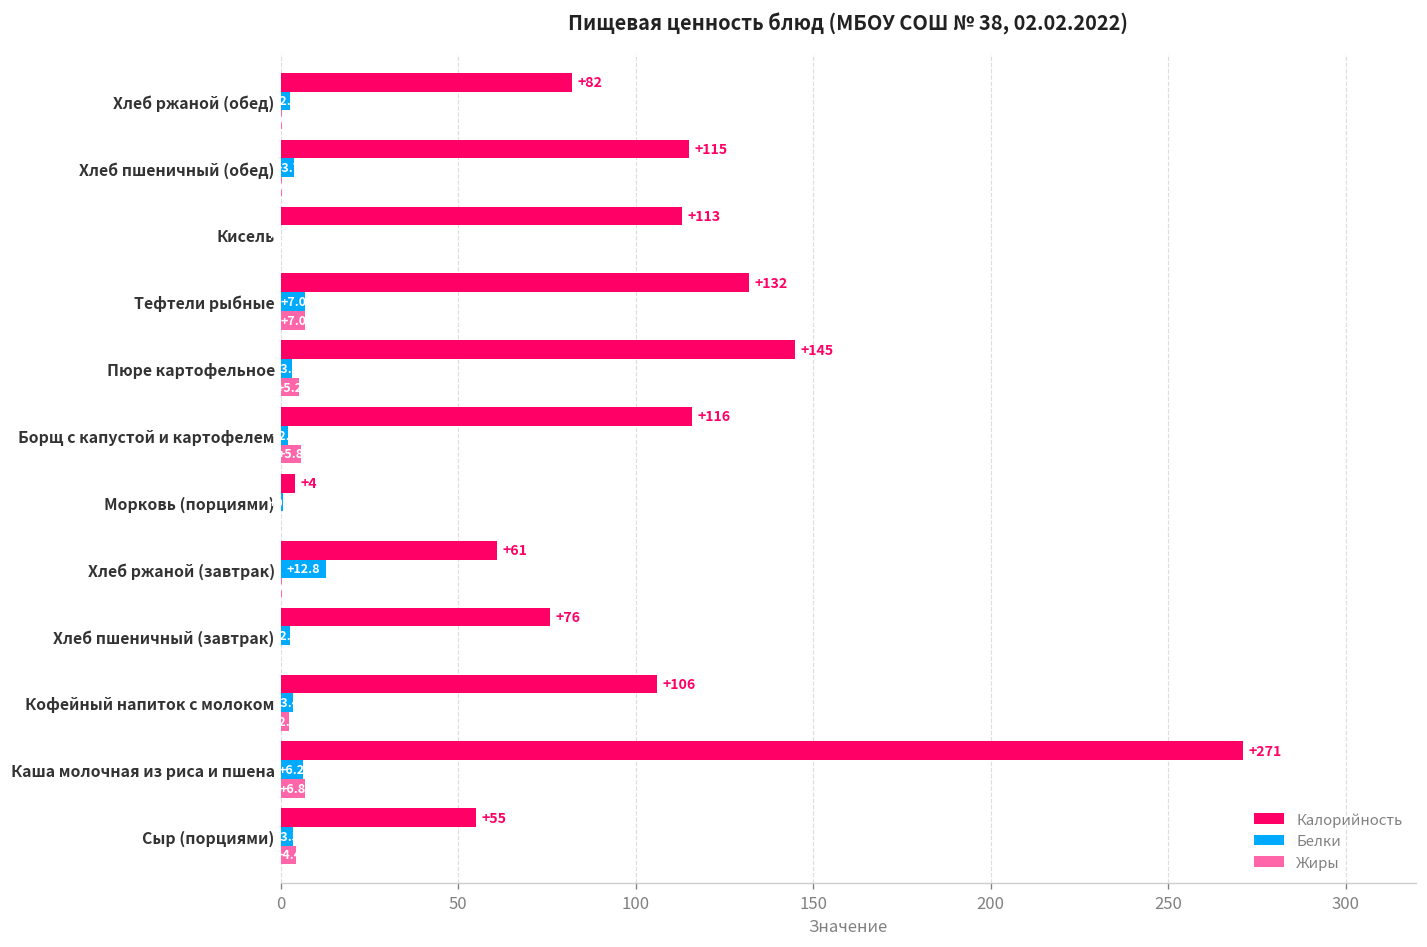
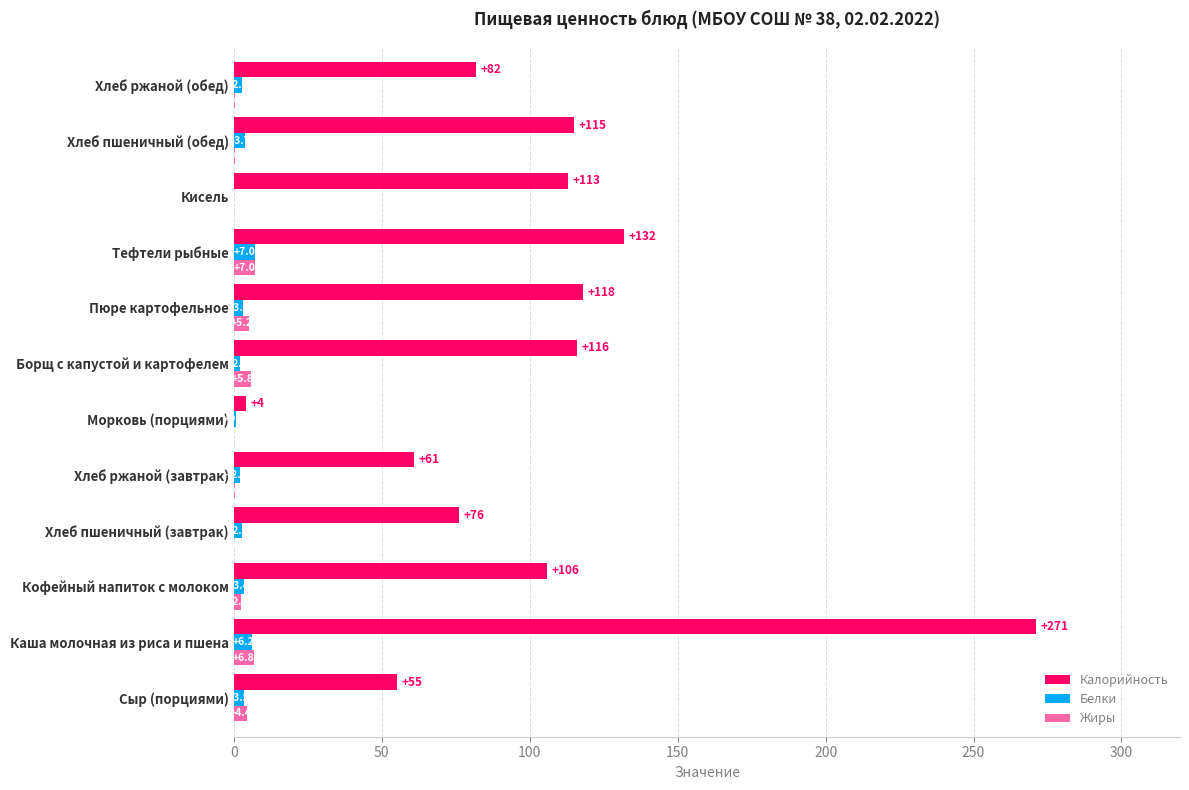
  {
    "Калорийность": {
      "Хлеб ржаной (обед)": "+82",
      "Хлеб пшеничный (обед)": "+115",
      "Кисель": "+113",
      "Тефтели рыбные": "+132",
-     "Пюре картофельное": "+145",
+     "Пюре картофельное": "+118",
      "Борщ с капустой и картофелем": "+116",
      "Морковь (порциями)": "+4",
      "Хлеб ржаной (завтрак)": "+61",
      "Хлеб пшеничный (завтрак)": "+76",
      "Кофейный напиток с молоком": "+106",
      "Каша молочная из риса и пшена": "+271",
      "Сыр (порциями)": "+55"
    },
    "Белки": {
      "Хлеб ржаной (обед)": "3",
      "Хлеб пшеничный (обед)": "4",
      "Пюре картофельное": "3",
      "Борщ с капустой и картофелем": "2",
-     "Хлеб ржаной (завтрак)": "13",
+     "Хлеб ржаной (завтрак)": "2",
      "Хлеб пшеничный (завтрак)": "3",
      "Кофейный напиток с молоком": "3",
      "Сыр (порциями)": "4"
    },
    "Жиры": {
      "Тефтели рыбные": "+7.0",
      "Пюре картофельное": "+5.2",
      "Борщ с капустой и картофелем": "+5.8",
      "Каша молочная из риса и пшена": "+6.8",
      "Сыр (порциями)": "+4.4"
    }
  }
